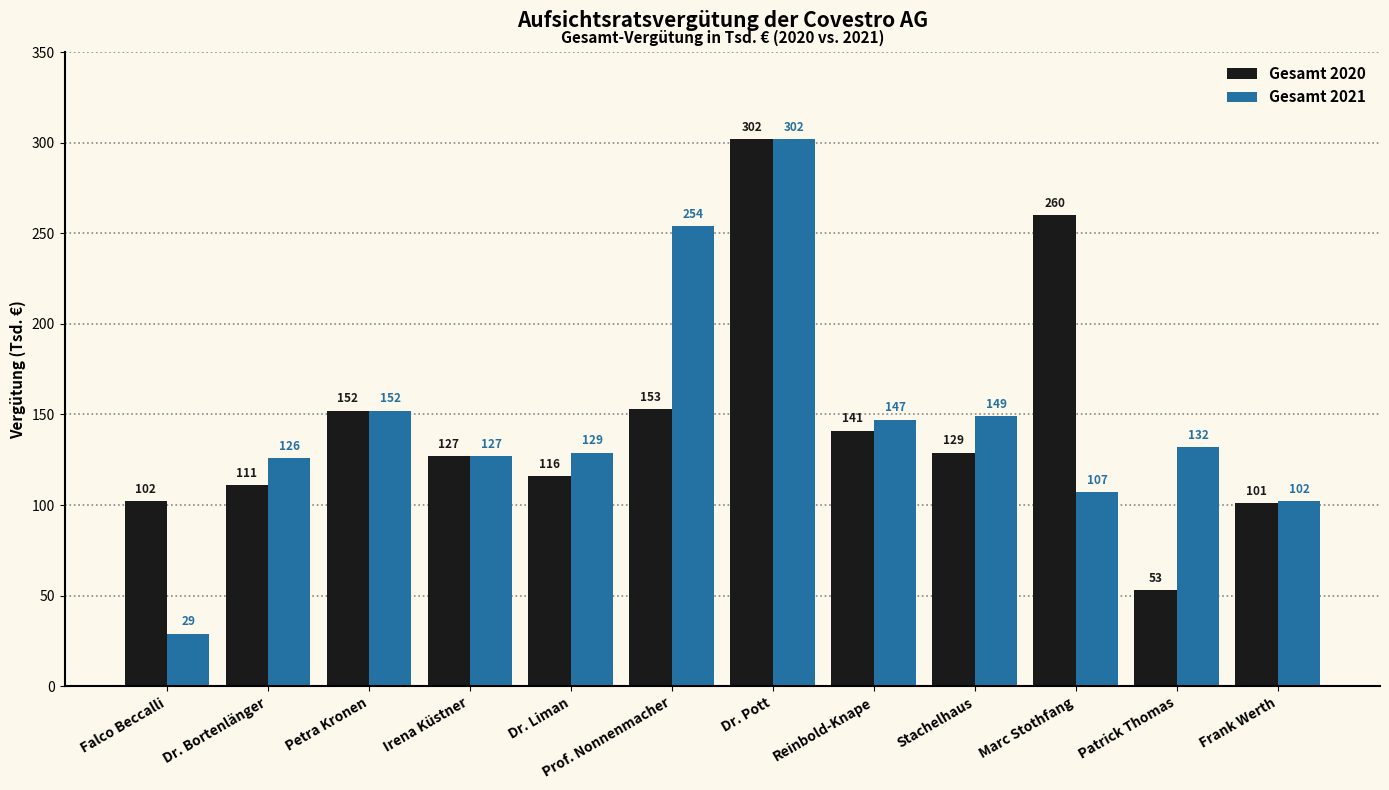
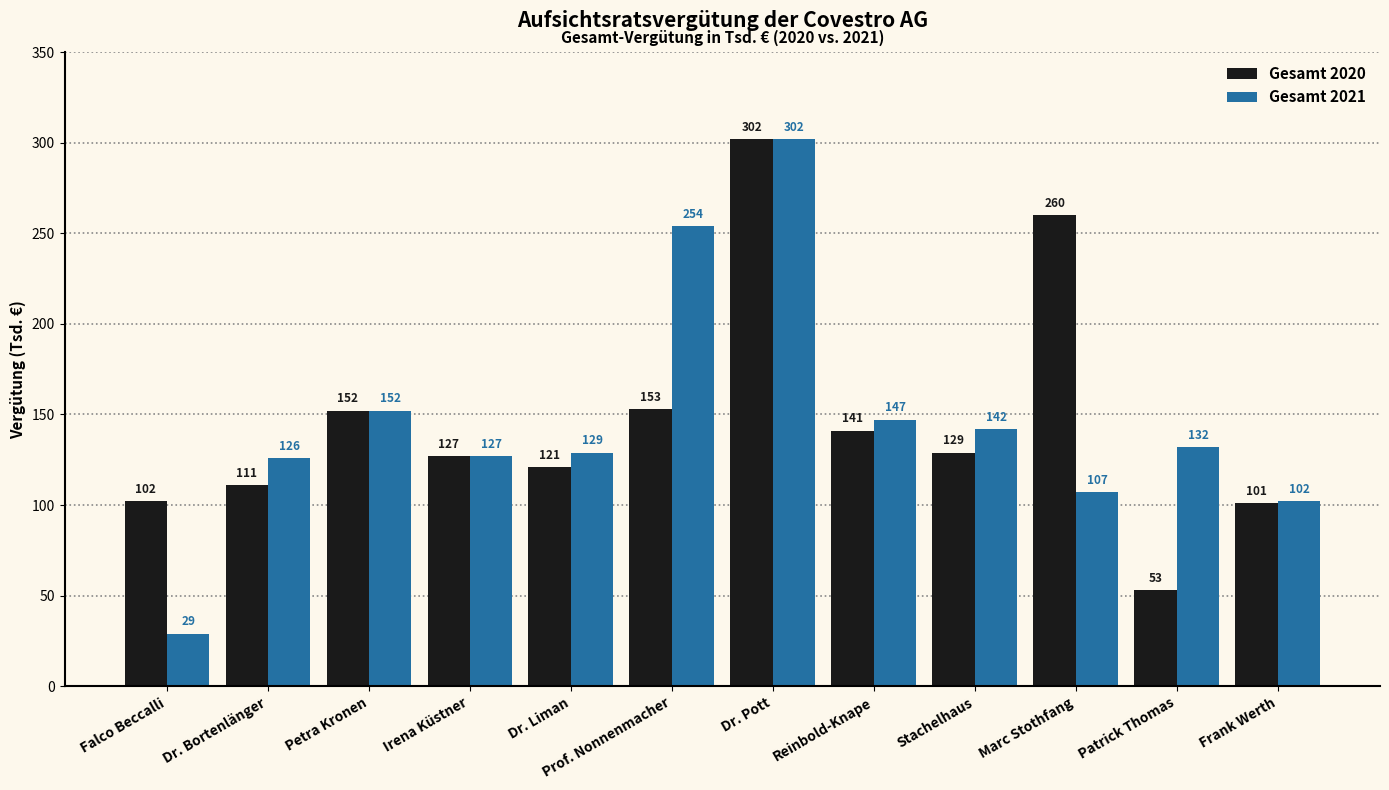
  {
    "Gesamt 2020": {
      "Falco Beccalli": 102,
      "Dr. Bortenlänger": 111,
      "Petra Kronen": 152,
      "Irena Küstner": 127,
-     "Dr. Liman": 116,
+     "Dr. Liman": 121,
      "Prof. Nonnenmacher": 153,
      "Dr. Pott": 302,
      "Reinbold-Knape": 141,
      "Stachelhaus": 129,
      "Marc Stothfang": 260,
      "Patrick Thomas": 53,
      "Frank Werth": 101
    },
    "Gesamt 2021": {
      "Falco Beccalli": 29,
      "Dr. Bortenlänger": 126,
      "Petra Kronen": 152,
      "Irena Küstner": 127,
      "Dr. Liman": 129,
      "Prof. Nonnenmacher": 254,
      "Dr. Pott": 302,
      "Reinbold-Knape": 147,
-     "Stachelhaus": 149,
+     "Stachelhaus": 142,
      "Marc Stothfang": 107,
      "Patrick Thomas": 132,
      "Frank Werth": 102
    }
  }
